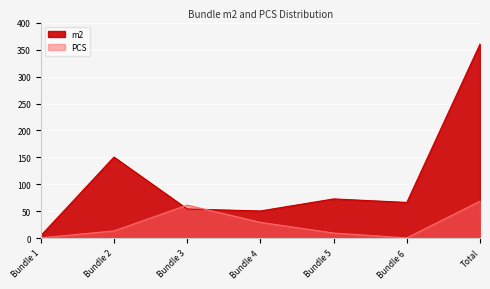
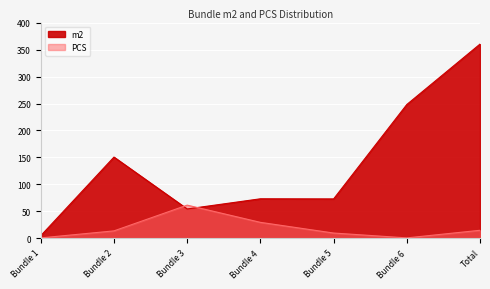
  {
    "m2": {
      "Bundle 2": 150,
      "Bundle 3": 50,
-     "Bundle 4": 50,
+     "Bundle 4": 70,
      "Bundle 5": 70,
-     "Bundle 6": 70,
+     "Bundle 6": 250,
      "Total": 360
    },
    "PCS": {
      "Bundle 2": 10,
      "Bundle 3": 60,
      "Bundle 4": 30,
      "Bundle 5": 10,
      "Bundle 6": 0,
-     "Total": 70
+     "Total": 20
    }
  }
